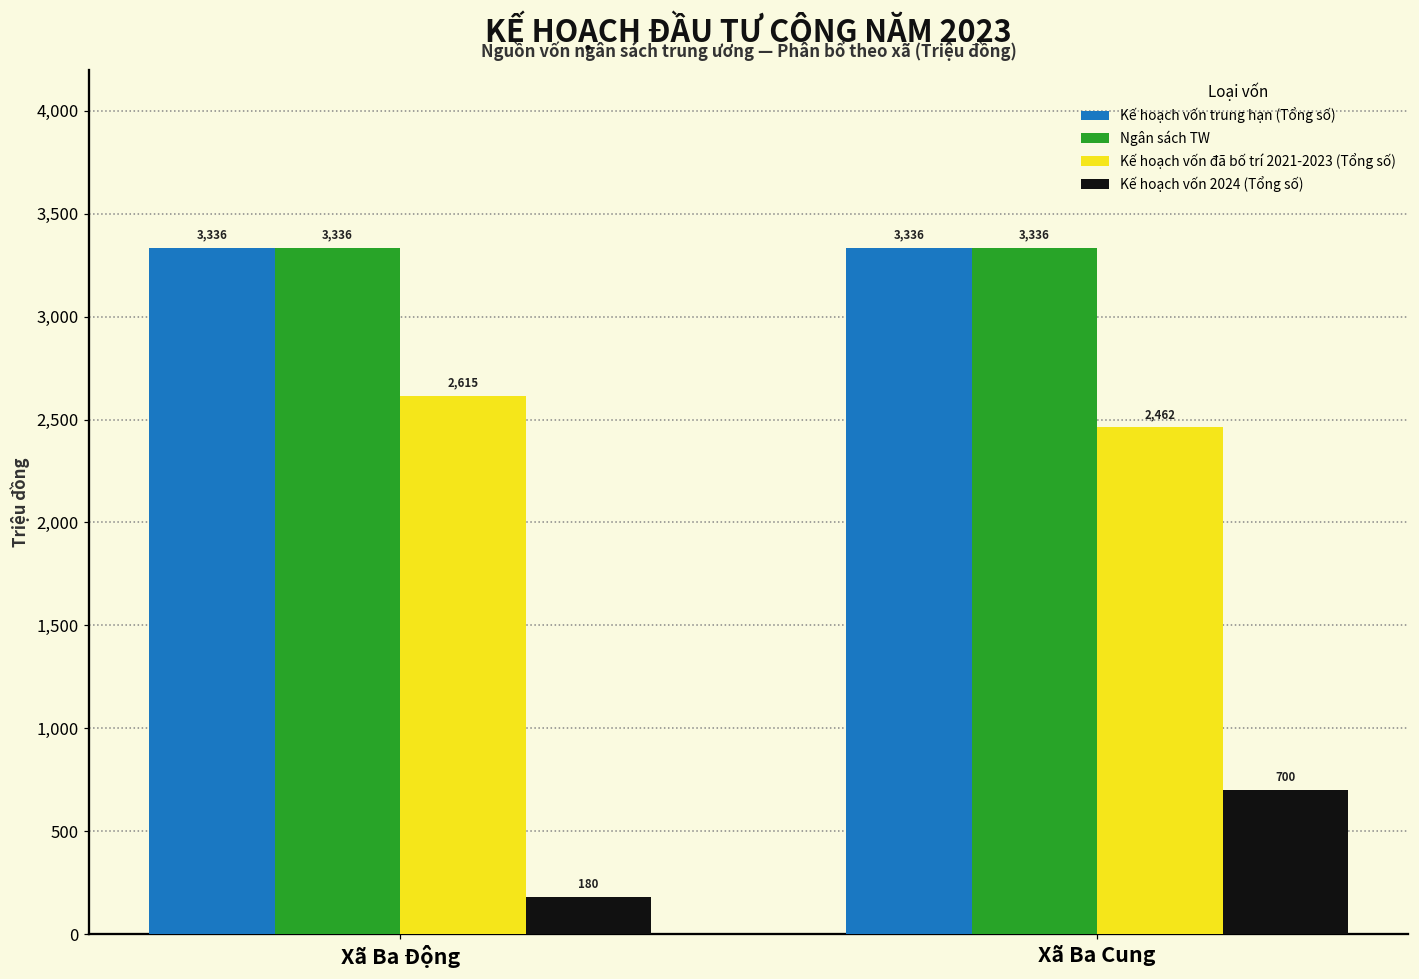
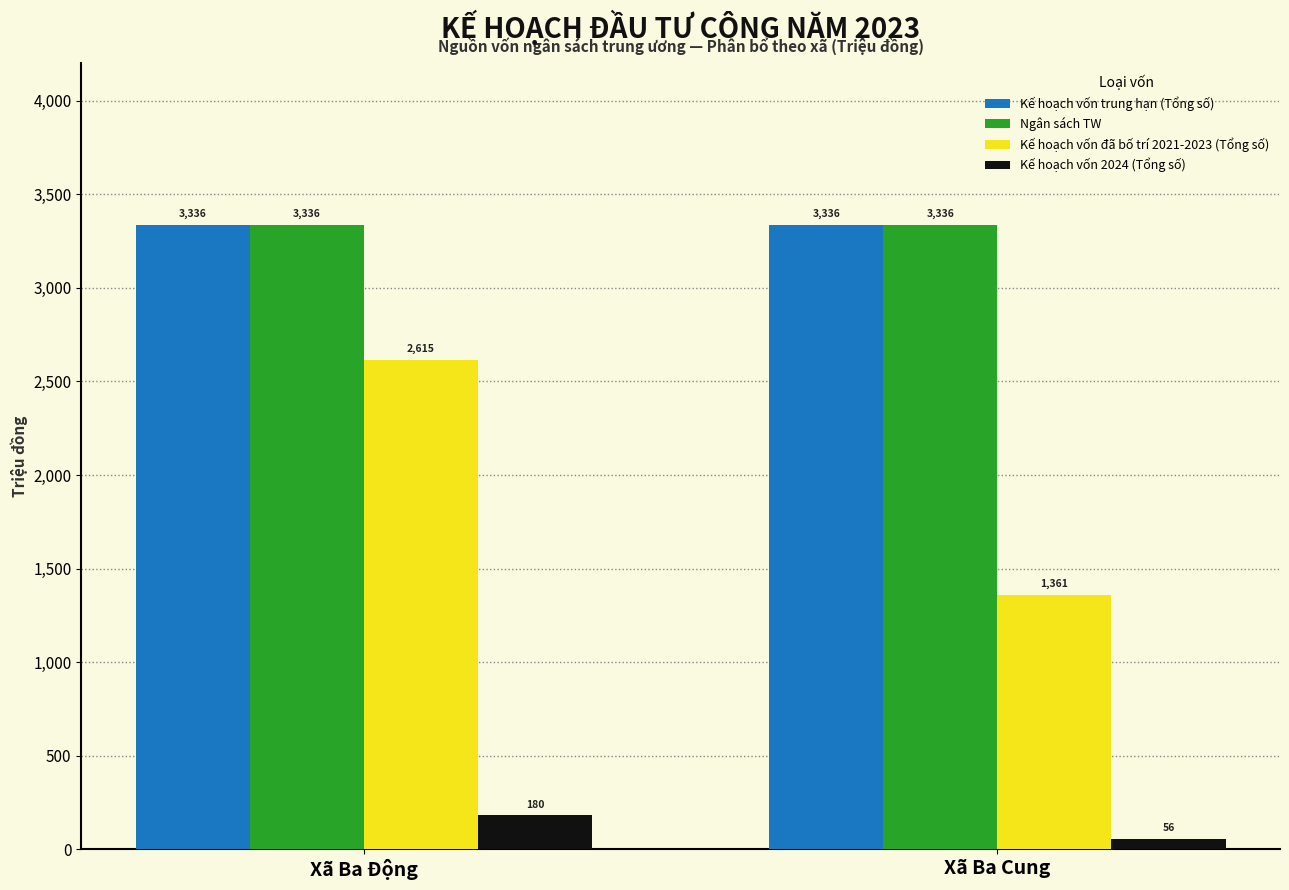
  {
    "Kế hoạch vốn trung hạn (Tổng số)": {
      "Xã Ba Động": "3,336",
      "Xã Ba Cung": "3,336"
    },
    "Ngân sách TW": {
      "Xã Ba Động": "3,336",
      "Xã Ba Cung": "3,336"
    },
    "Kế hoạch vốn đã bố trí 2021-2023 (Tổng số)": {
      "Xã Ba Động": "2,615",
-     "Xã Ba Cung": "2,462"
+     "Xã Ba Cung": "1,361"
    },
    "Kế hoạch vốn 2024 (Tổng số)": {
      "Xã Ba Động": "180",
-     "Xã Ba Cung": "700"
+     "Xã Ba Cung": "56"
    }
  }
